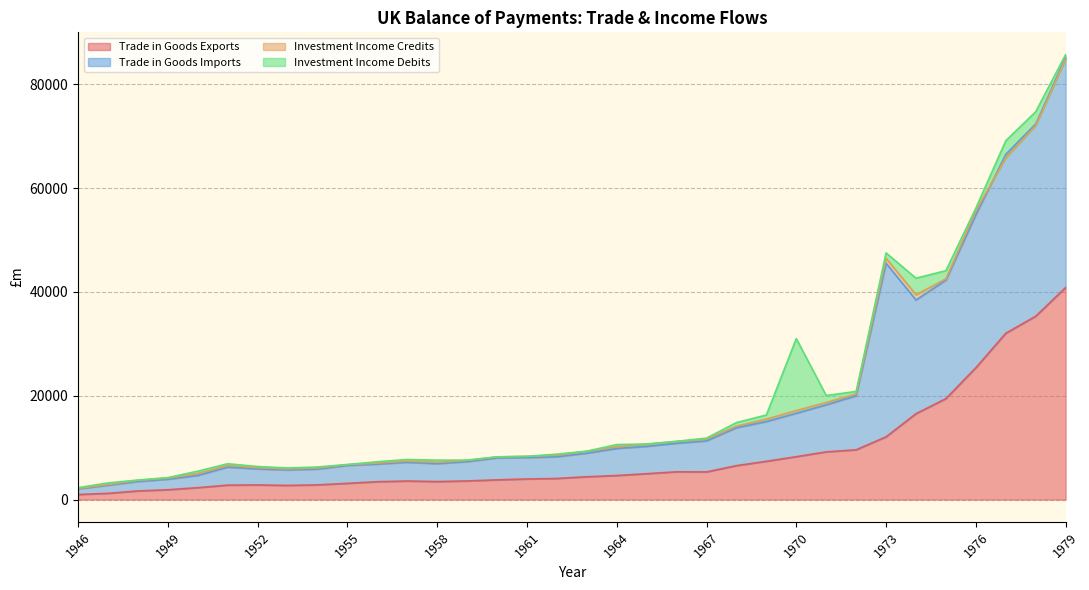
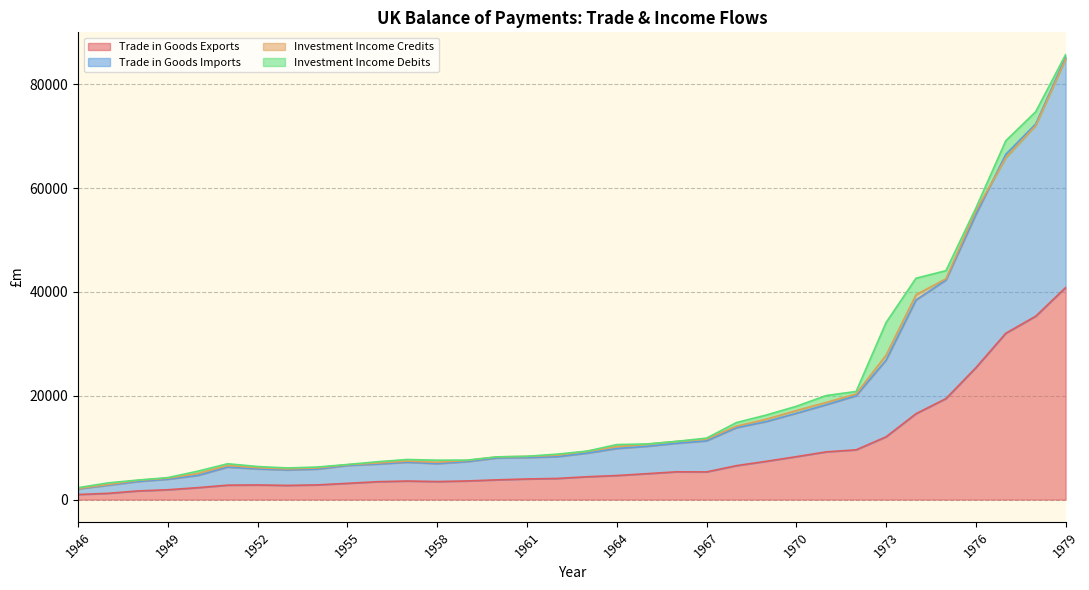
  {
    "Trade in Goods Imports": {
      "1970": 8000,
-     "1973": 33000,
+     "1973": 15000,
      "1976": 29000
    },
    "Investment Income Debits": {
-     "1970": 14000,
-     "1973": 1000,
+     "1970": 1000,
+     "1973": 6000,
      "1976": 1000,
      "1979": 86000
    }
  }
